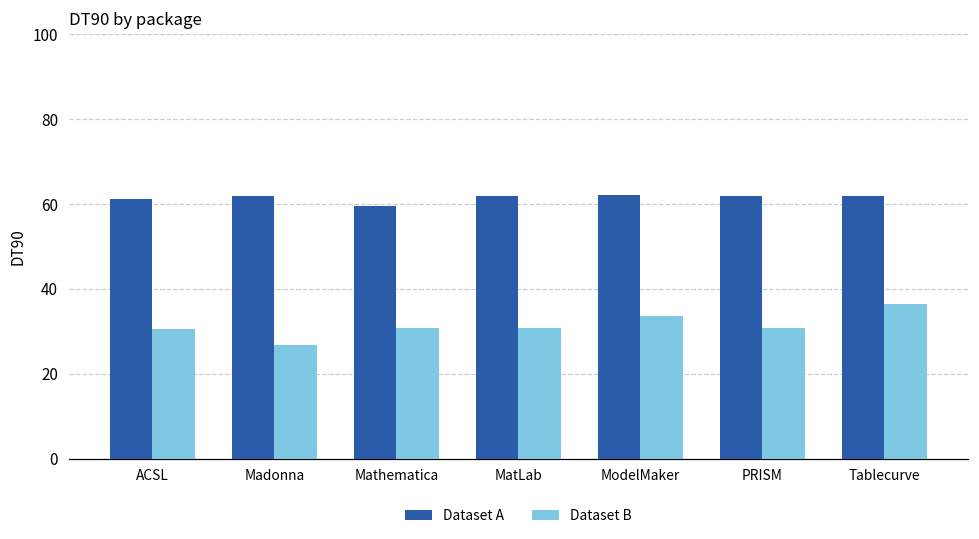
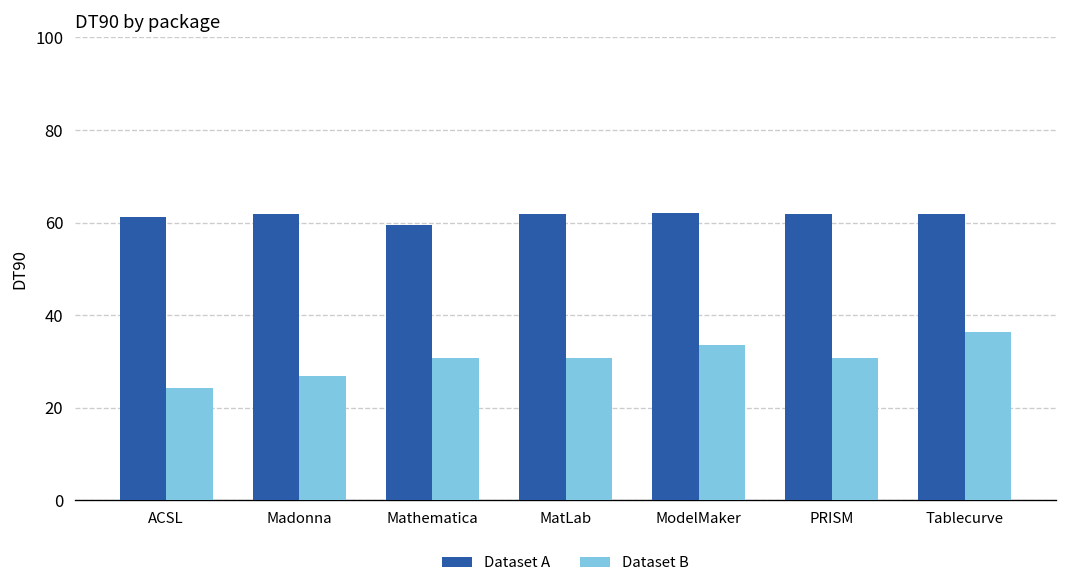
  {
    "Dataset A": {
      "ACSL": 61,
      "Madonna": 62,
      "Mathematica": 59,
      "MatLab": 62,
      "ModelMaker": 62,
      "PRISM": 62,
      "Tablecurve": 62
    },
    "Dataset B": {
-     "ACSL": 31,
+     "ACSL": 24,
      "Madonna": 27,
      "Mathematica": 31,
      "MatLab": 31,
      "ModelMaker": 34,
      "PRISM": 31,
      "Tablecurve": 36
    }
  }
